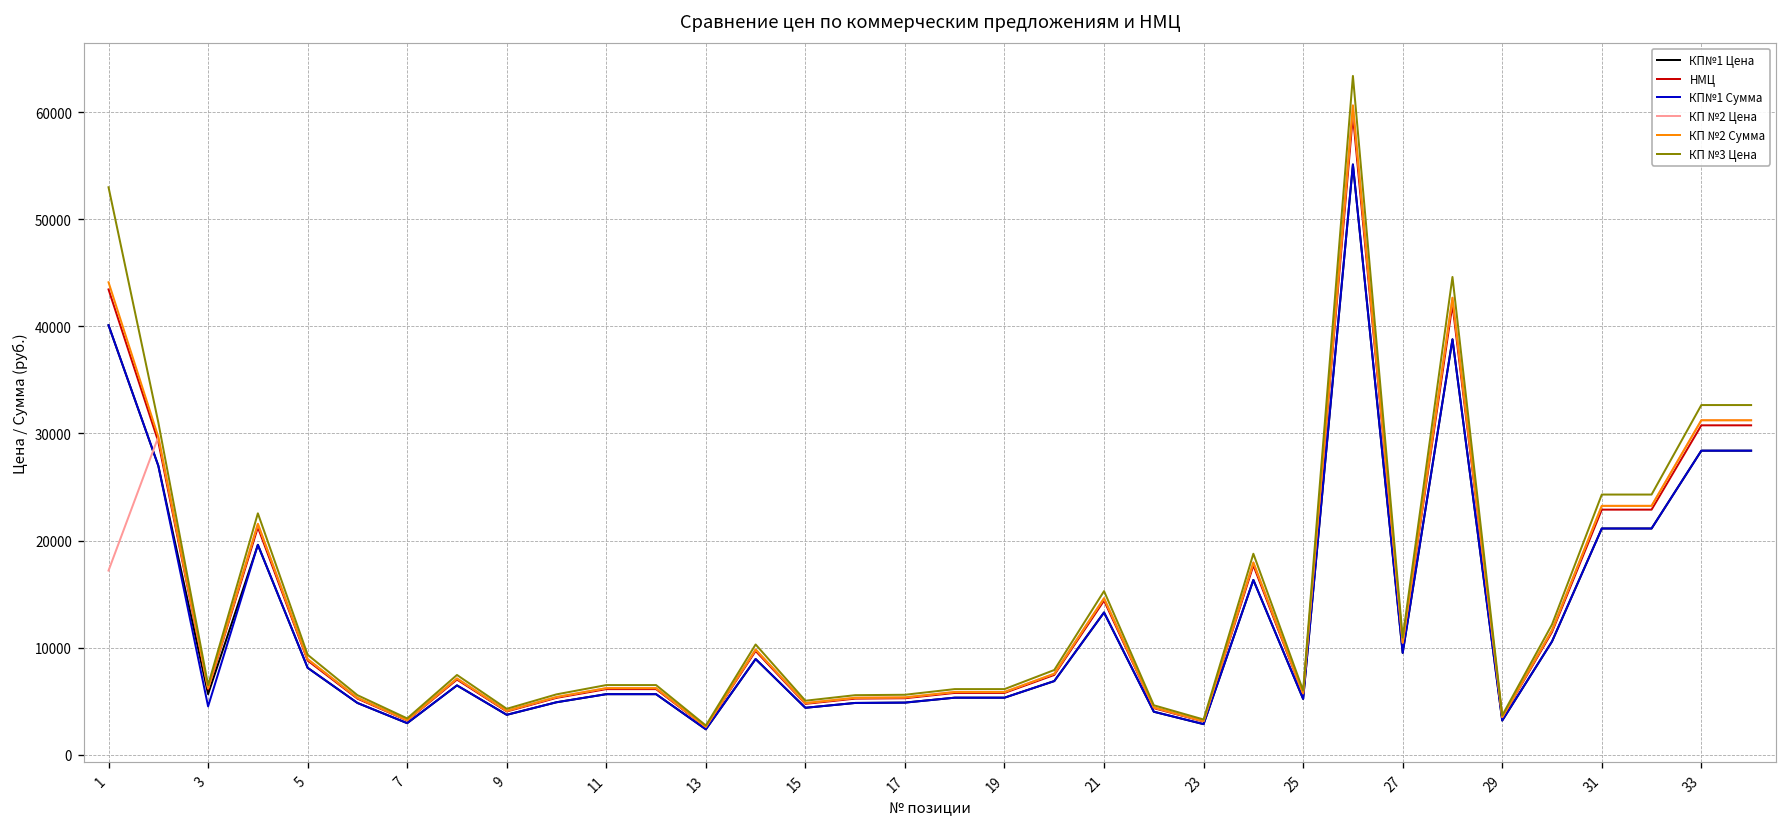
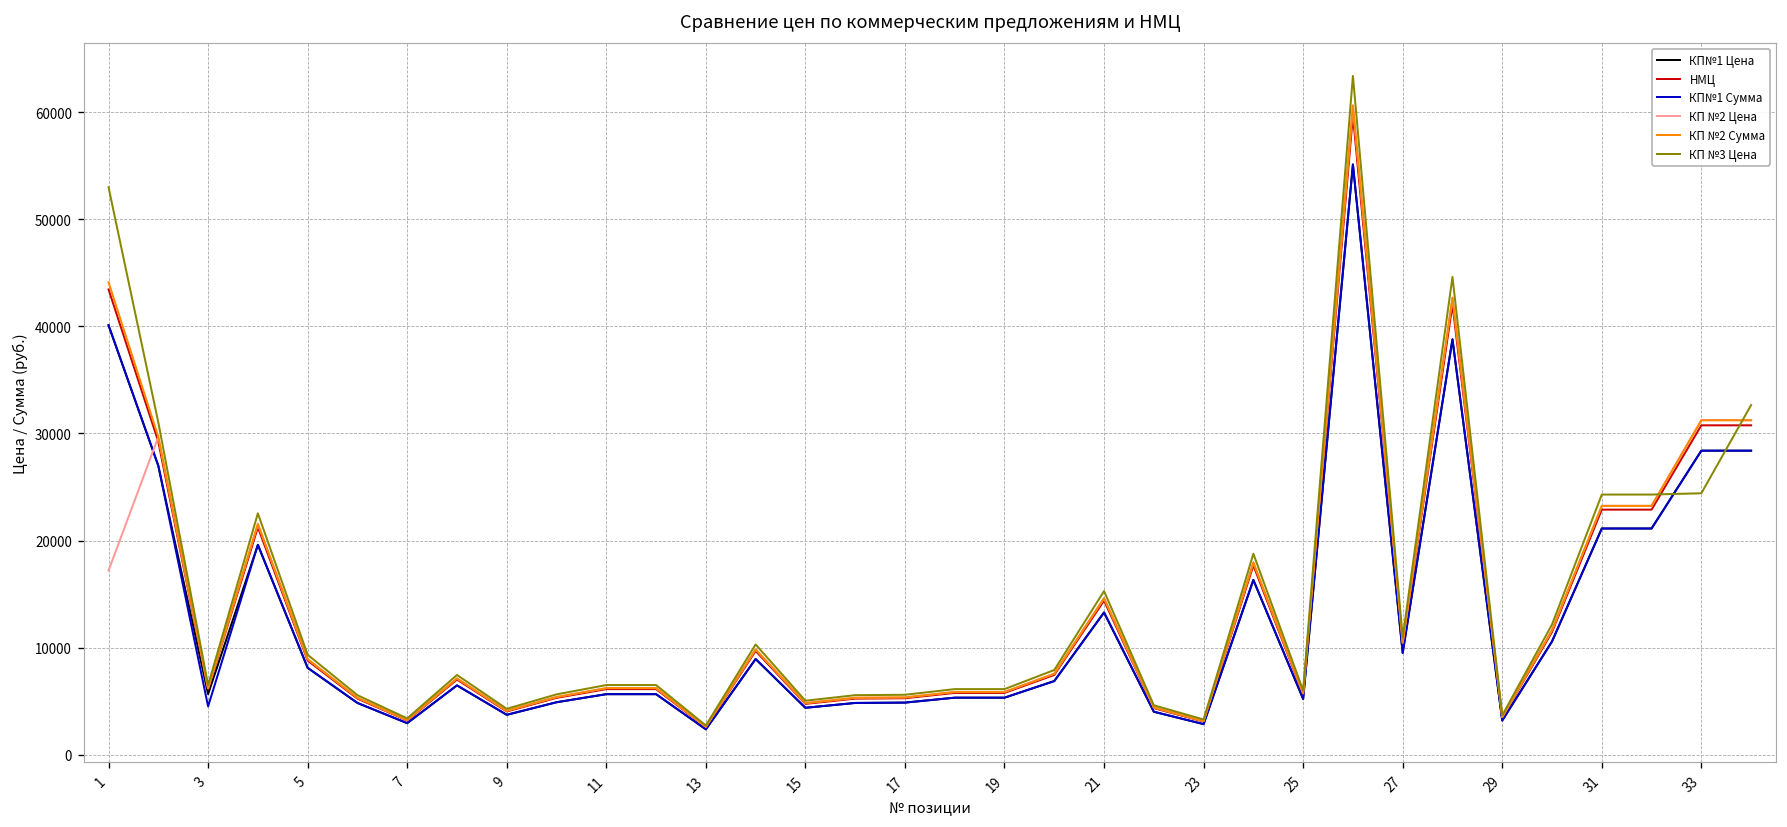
  {
    "КП№1 Цена": {
      "3": 6000
    },
    "НМЦ": {
      "1": 43000,
      "31": 23000,
      "33": 31000
    },
    "КП№1 Сумма": {
      "3": 5000
    },
    "КП №2 Цена": {
      "1": 17000
    },
    "КП №2 Сумма": {
      "1": 44000
    },
    "КП №3 Цена": {
      "1": 53000,
      "3": 7000,
      "5": 9000,
      "11": 7000,
      "21": 15000,
      "27": 11000,
      "31": 24000,
-     "33": 33000
+     "33": 24000
    }
  }
